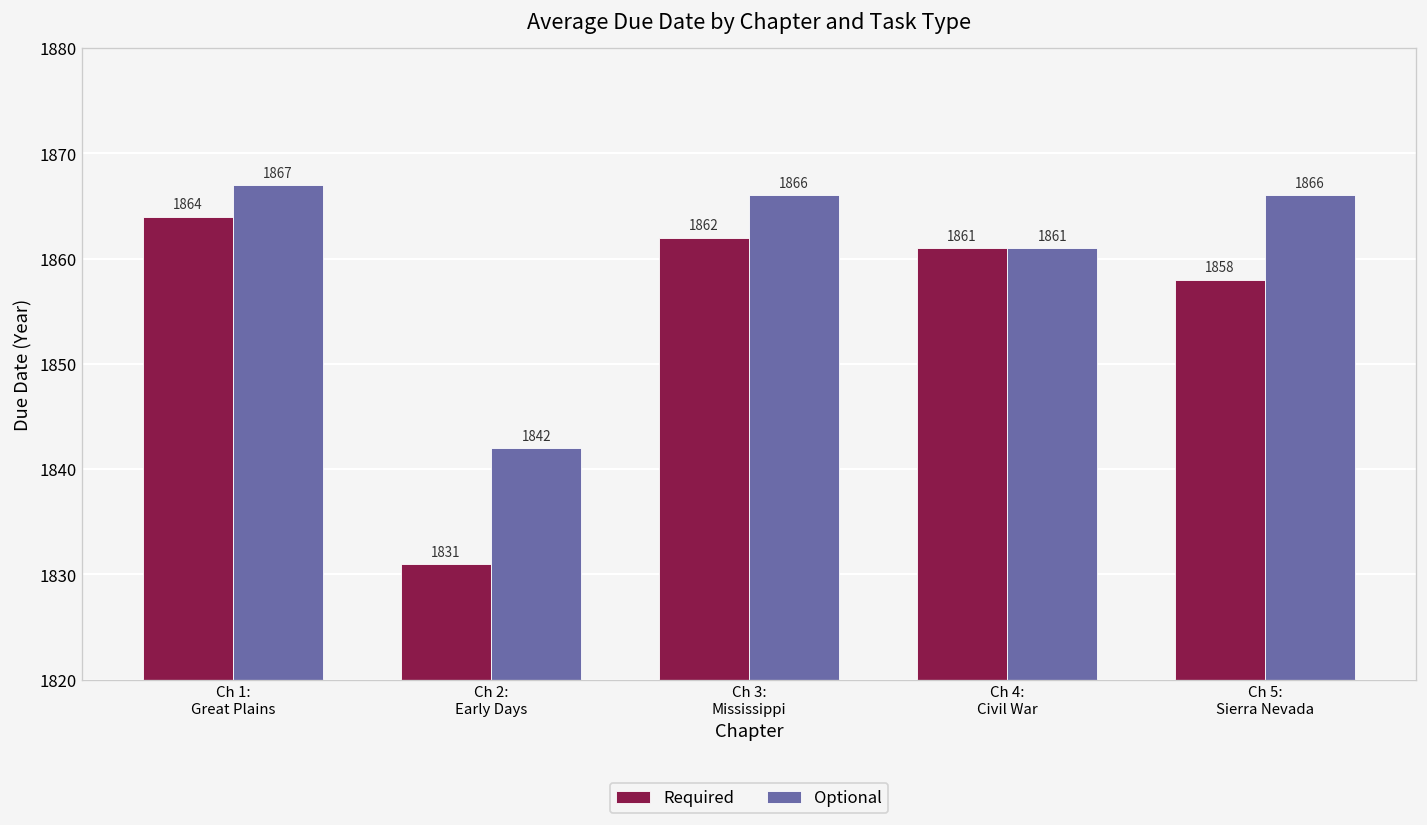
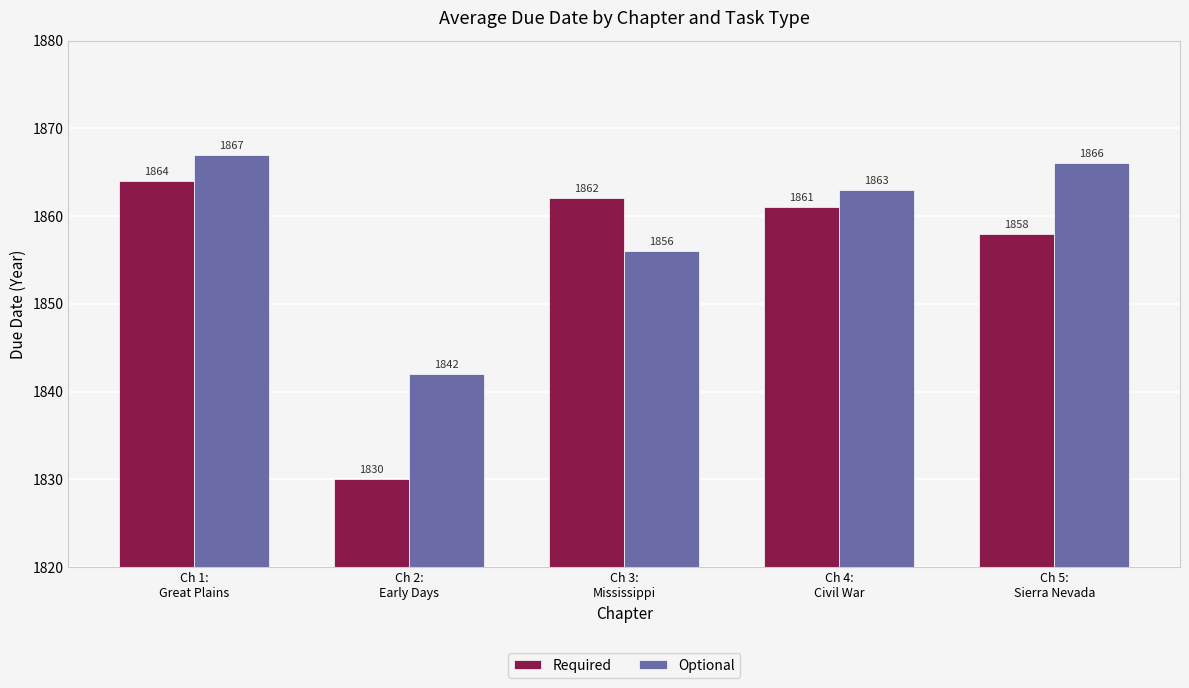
  {
    "Required": {
      "Ch 1: Great Plains": 1864,
-     "Ch 2: Early Days": 1831,
+     "Ch 2: Early Days": 1830,
      "Ch 3: Mississippi": 1862,
      "Ch 4: Civil War": 1861,
      "Ch 5: Sierra Nevada": 1858
    },
    "Optional": {
      "Ch 1: Great Plains": 1867,
      "Ch 2: Early Days": 1842,
-     "Ch 3: Mississippi": 1866,
-     "Ch 4: Civil War": 1861,
+     "Ch 3: Mississippi": 1856,
+     "Ch 4: Civil War": 1863,
      "Ch 5: Sierra Nevada": 1866
    }
  }
